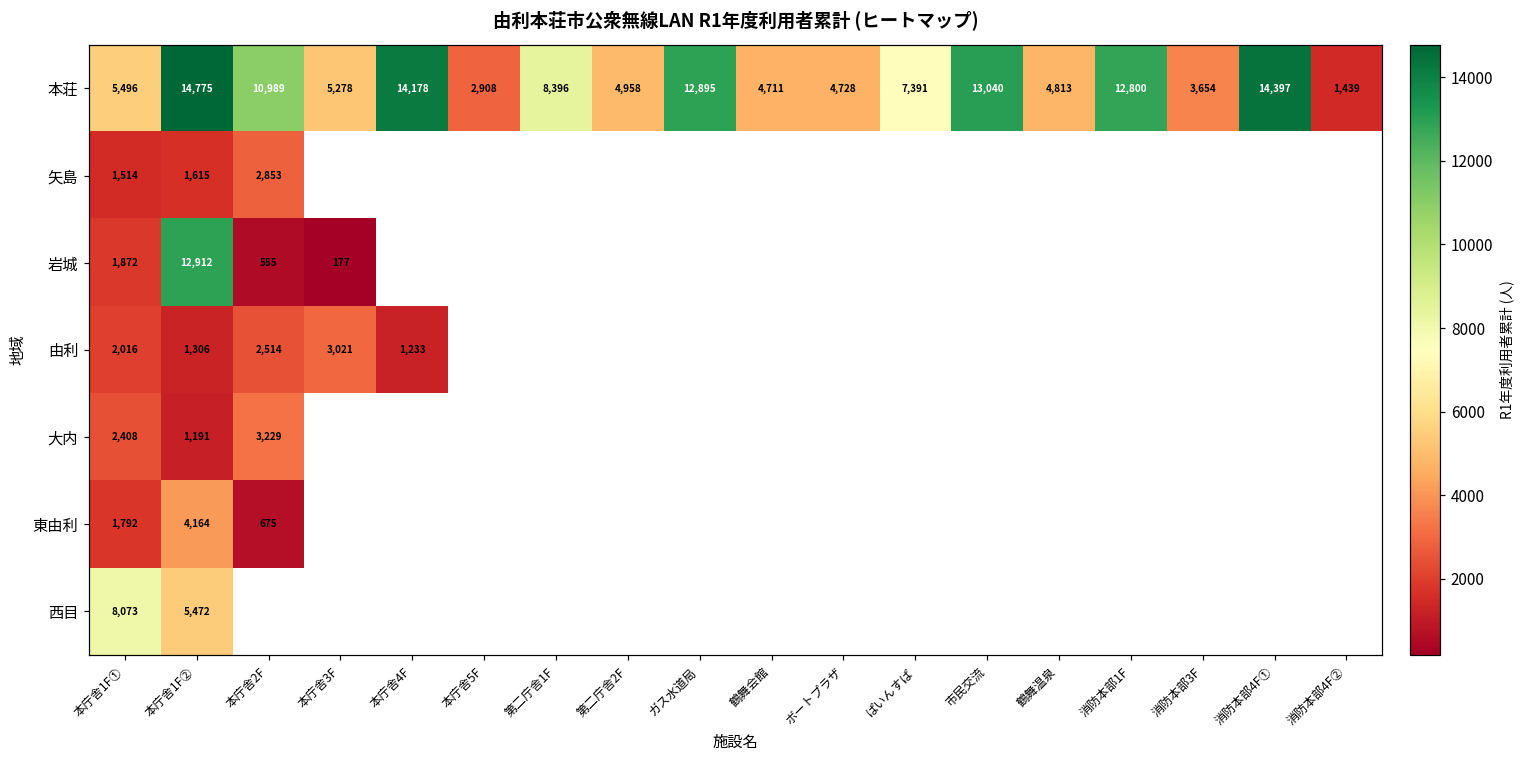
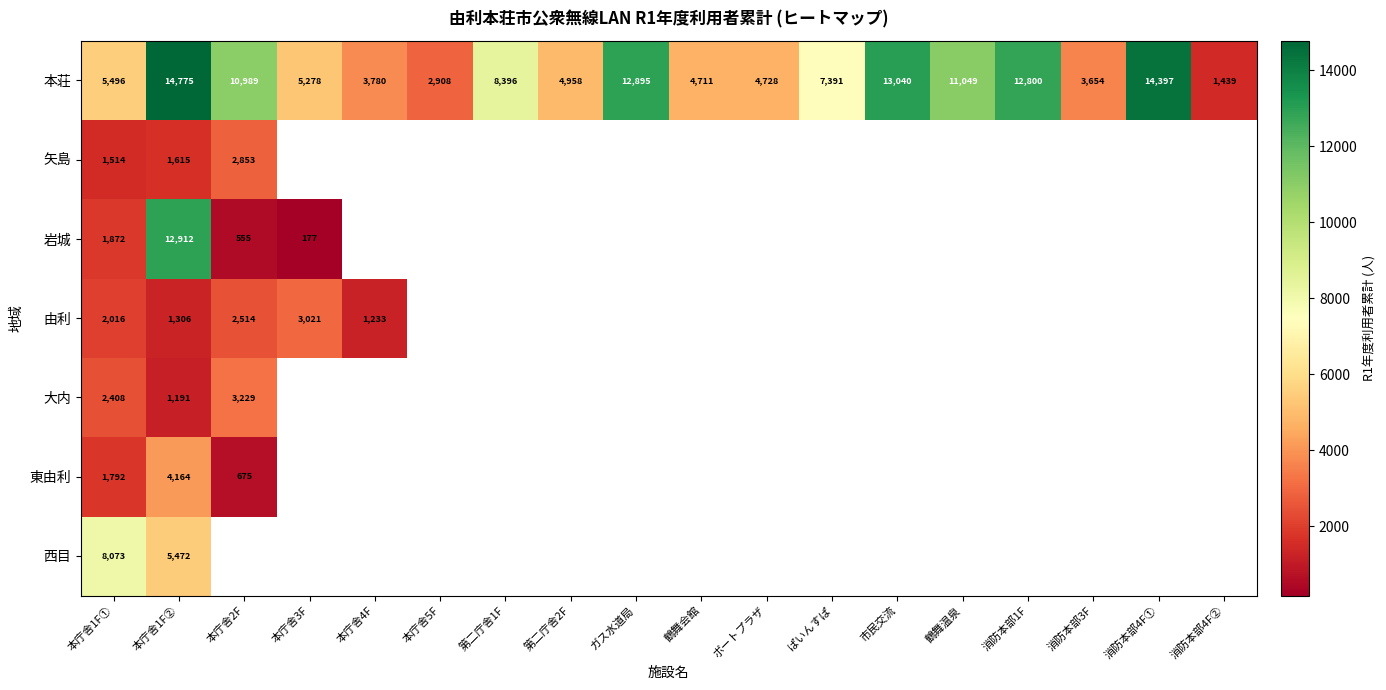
  {
    "本荘": {
      "本庁舎1F①": "5,496",
      "本庁舎1F②": "14,775",
      "本庁舎2F": "10,989",
      "本庁舎3F": "5,278",
-     "本庁舎4F": "14,178",
+     "本庁舎4F": "3,780",
      "本庁舎5F": "2,908",
      "第二庁舎1F": "8,396",
      "第二庁舎2F": "4,958",
      "ガス水道局": "12,895",
      "鶴舞会館": "4,711",
      "ボートプラザ": "4,728",
      "ぱいんすぱ": "7,391",
      "市民交流": "13,040",
-     "鶴舞温泉": "4,813",
+     "鶴舞温泉": "11,049",
      "消防本部1F": "12,800",
      "消防本部3F": "3,654",
      "消防本部4F①": "14,397",
      "消防本部4F②": "1,439"
    },
    "矢島": {
      "本庁舎1F①": "1,514",
      "本庁舎1F②": "1,615",
      "本庁舎2F": "2,853"
    },
    "岩城": {
      "本庁舎1F①": "1,872",
      "本庁舎1F②": "12,912",
      "本庁舎2F": "555",
      "本庁舎3F": "177"
    },
    "由利": {
      "本庁舎1F①": "2,016",
      "本庁舎1F②": "1,306",
      "本庁舎2F": "2,514",
      "本庁舎3F": "3,021",
      "本庁舎4F": "1,233"
    },
    "大内": {
      "本庁舎1F①": "2,408",
      "本庁舎1F②": "1,191",
      "本庁舎2F": "3,229"
    },
    "東由利": {
      "本庁舎1F①": "1,792",
      "本庁舎1F②": "4,164",
      "本庁舎2F": "675"
    },
    "西目": {
      "本庁舎1F①": "8,073",
      "本庁舎1F②": "5,472"
    }
  }
